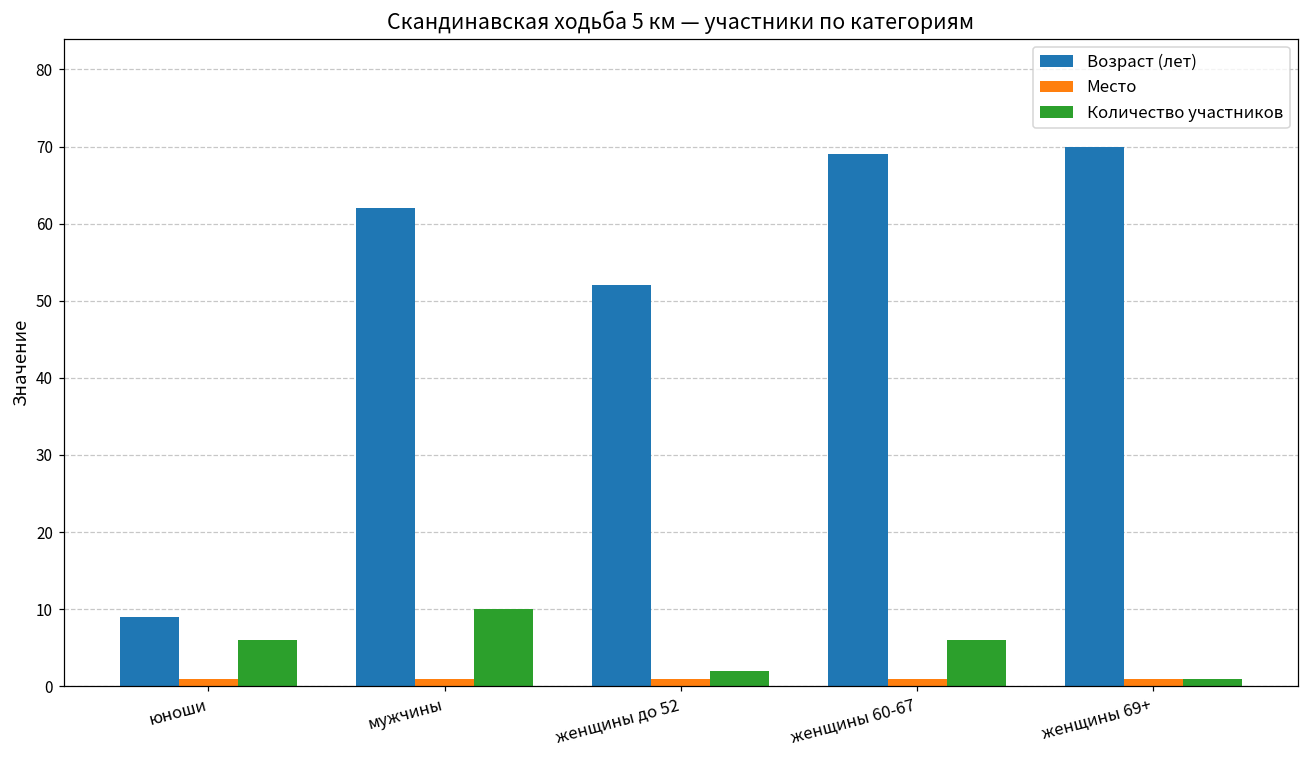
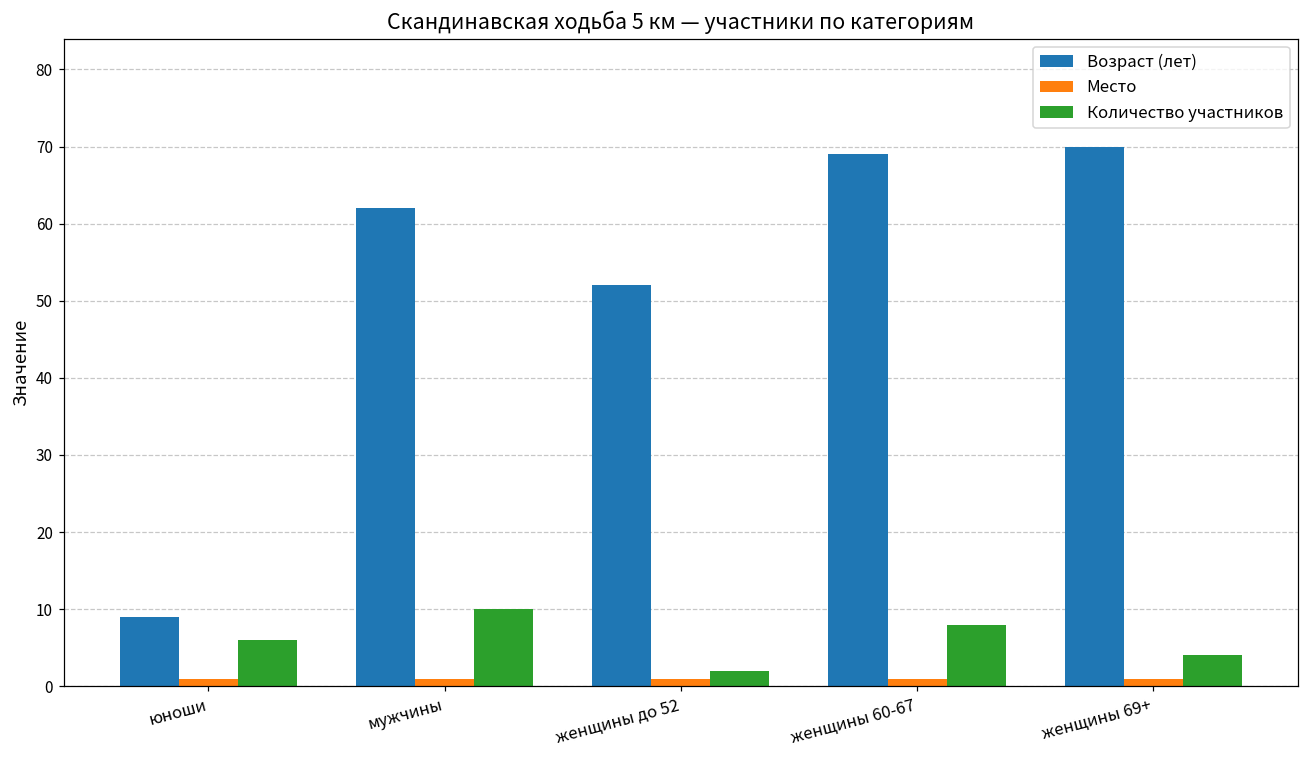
  {
    "Возраст (лет)": {
      "юноши": 9,
      "мужчины": 62,
      "женщины до 52": 52,
      "женщины 60-67": 69,
      "женщины 69+": 70
    },
    "Место": {
      "юноши": 1,
      "мужчины": 1,
      "женщины до 52": 1,
      "женщины 60-67": 1,
      "женщины 69+": 1
    },
    "Количество участников": {
      "юноши": 6,
      "мужчины": 10,
      "женщины до 52": 2,
-     "женщины 60-67": 6,
-     "женщины 69+": 1
+     "женщины 60-67": 8,
+     "женщины 69+": 4
    }
  }
